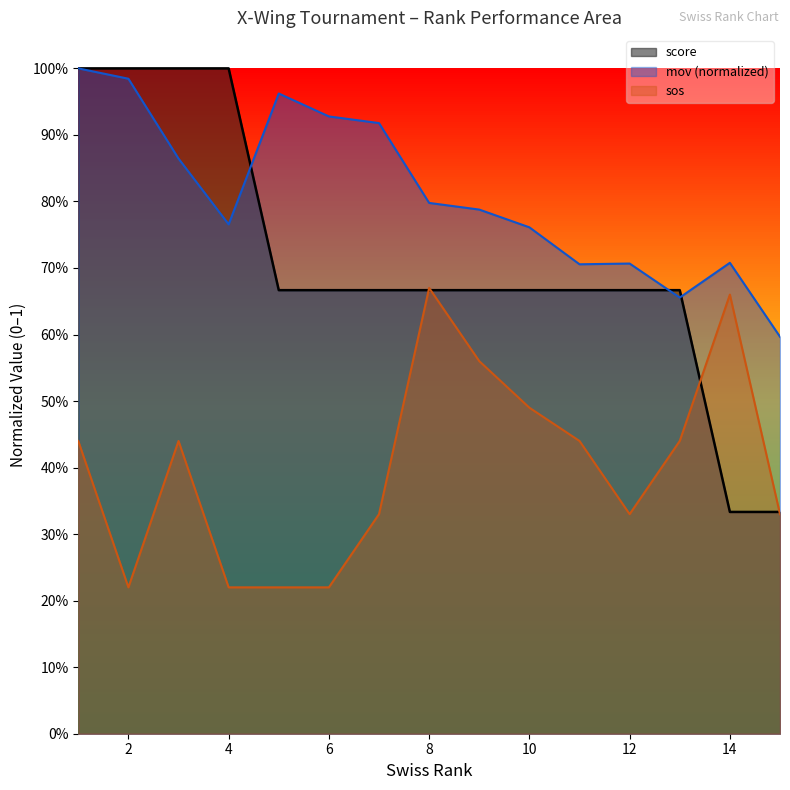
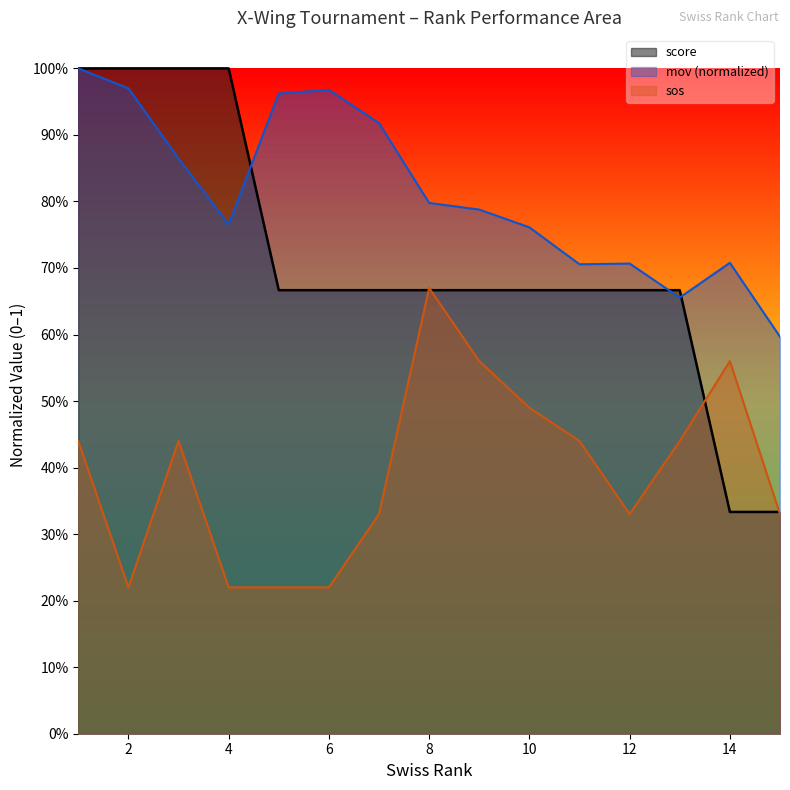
  {
    "score": {
      "2": "100%",
      "4": "100%",
      "6": "67%",
      "10": "67%",
      "12": "67%",
      "14": "33%"
    },
    "mov (normalized)": {
-     "2": "98%",
+     "2": "97%",
      "4": "77%",
-     "6": "93%",
+     "6": "97%",
      "8": "80%",
      "10": "76%",
      "12": "71%",
      "14": "71%"
    },
    "sos": {
      "2": "22%",
      "4": "22%",
      "6": "22%",
      "10": "49%",
      "12": "33%",
-     "14": "66%"
+     "14": "56%"
    }
  }
